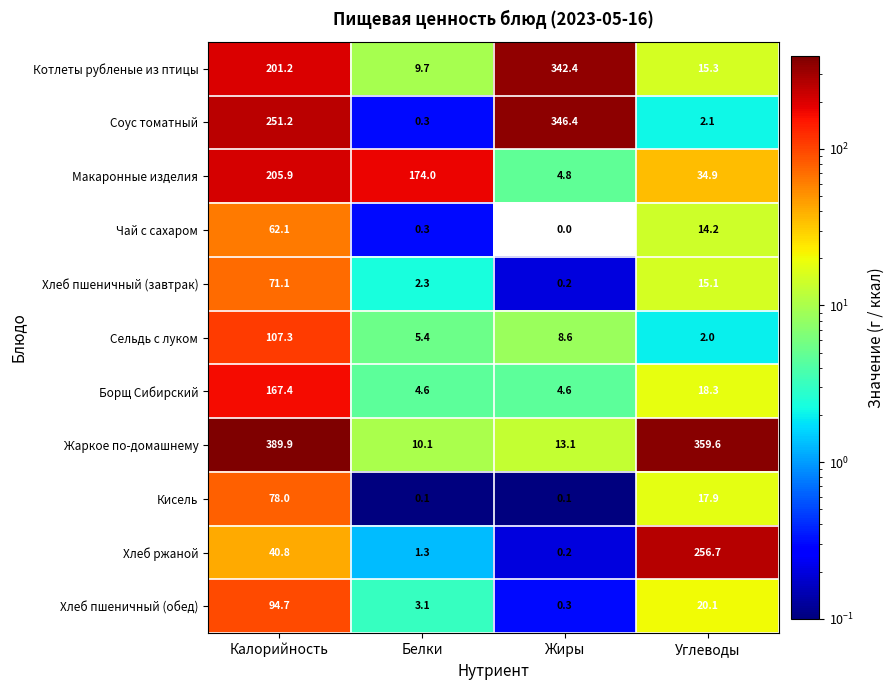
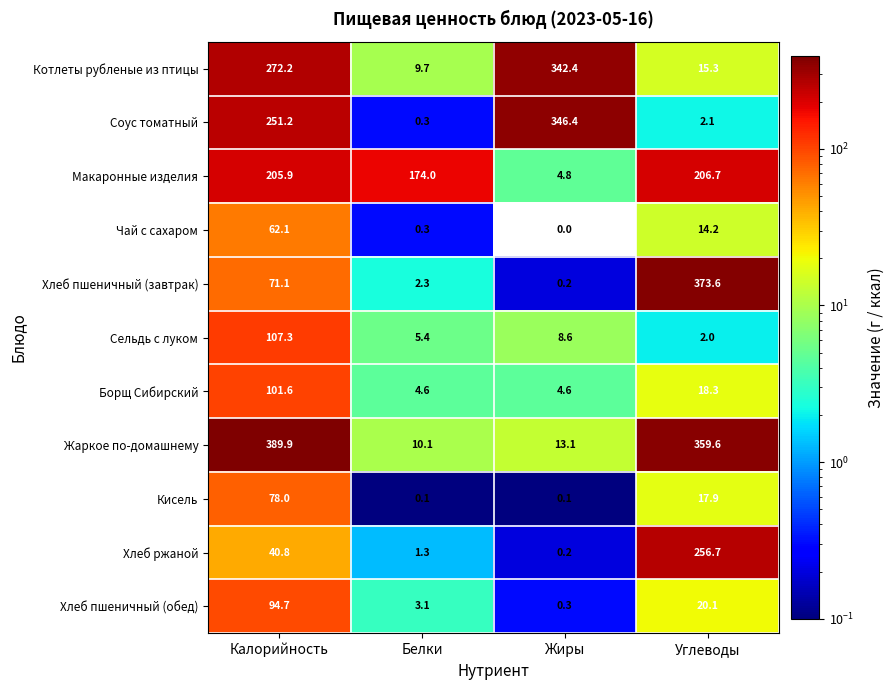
  {
    "Котлеты рубленые из птицы": {
-     "Калорийность": 201.2,
+     "Калорийность": 272.2,
      "Белки": 9.7,
      "Жиры": 342.4,
      "Углеводы": 15.3
    },
    "Соус томатный": {
      "Калорийность": 251.2,
      "Белки": 0.3,
      "Жиры": 346.4,
      "Углеводы": 2.1
    },
    "Макаронные изделия": {
      "Калорийность": 205.9,
      "Белки": 174.0,
      "Жиры": 4.8,
-     "Углеводы": 34.9
+     "Углеводы": 206.7
    },
    "Чай с сахаром": {
      "Калорийность": 62.1,
      "Белки": 0.3,
      "Жиры": 0.0,
      "Углеводы": 14.2
    },
    "Хлеб пшеничный (завтрак)": {
      "Калорийность": 71.1,
      "Белки": 2.3,
      "Жиры": 0.2,
-     "Углеводы": 15.1
+     "Углеводы": 373.6
    },
    "Сельдь с луком": {
      "Калорийность": 107.3,
      "Белки": 5.4,
      "Жиры": 8.6,
      "Углеводы": 2.0
    },
    "Борщ Сибирский": {
-     "Калорийность": 167.4,
+     "Калорийность": 101.6,
      "Белки": 4.6,
      "Жиры": 4.6,
      "Углеводы": 18.3
    },
    "Жаркое по-домашнему": {
      "Калорийность": 389.9,
      "Белки": 10.1,
      "Жиры": 13.1,
      "Углеводы": 359.6
    },
    "Кисель": {
      "Калорийность": 78.0,
      "Белки": 0.1,
      "Жиры": 0.1,
      "Углеводы": 17.9
    },
    "Хлеб ржаной": {
      "Калорийность": 40.8,
      "Белки": 1.3,
      "Жиры": 0.2,
      "Углеводы": 256.7
    },
    "Хлеб пшеничный (обед)": {
      "Калорийность": 94.7,
      "Белки": 3.1,
      "Жиры": 0.3,
      "Углеводы": 20.1
    }
  }
